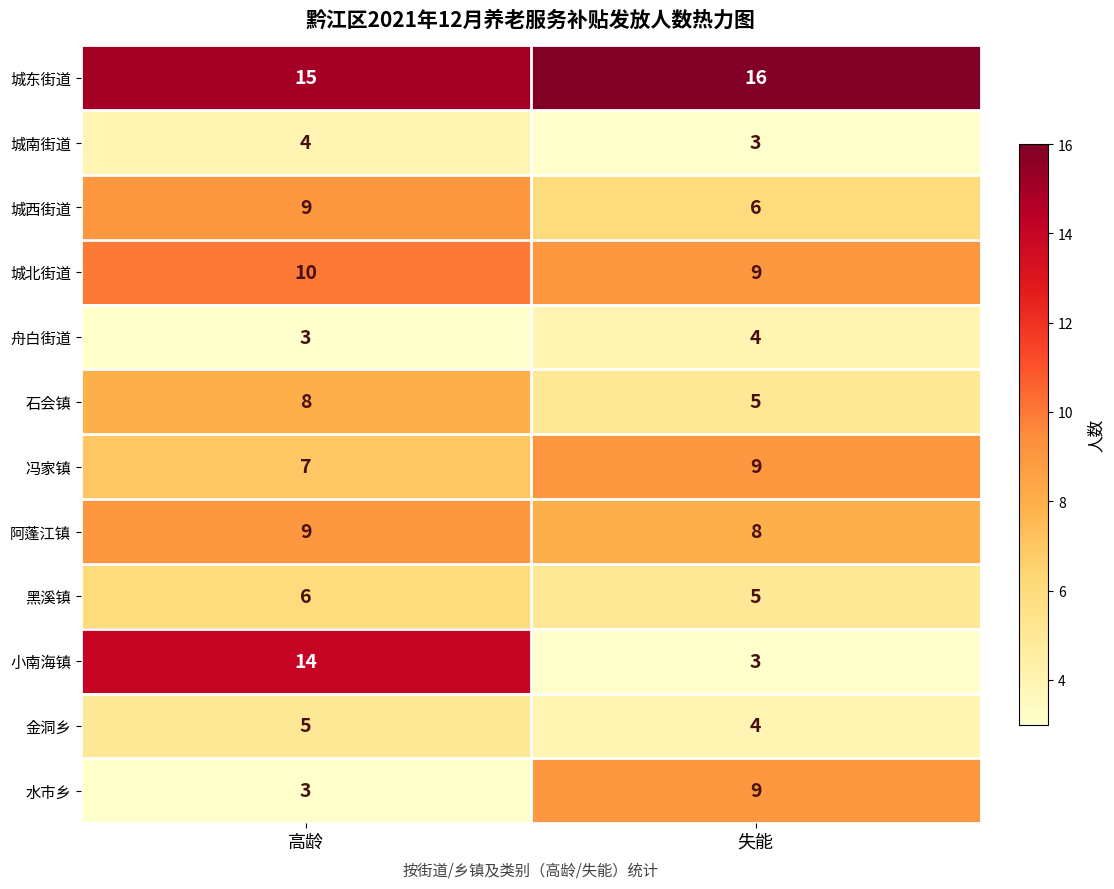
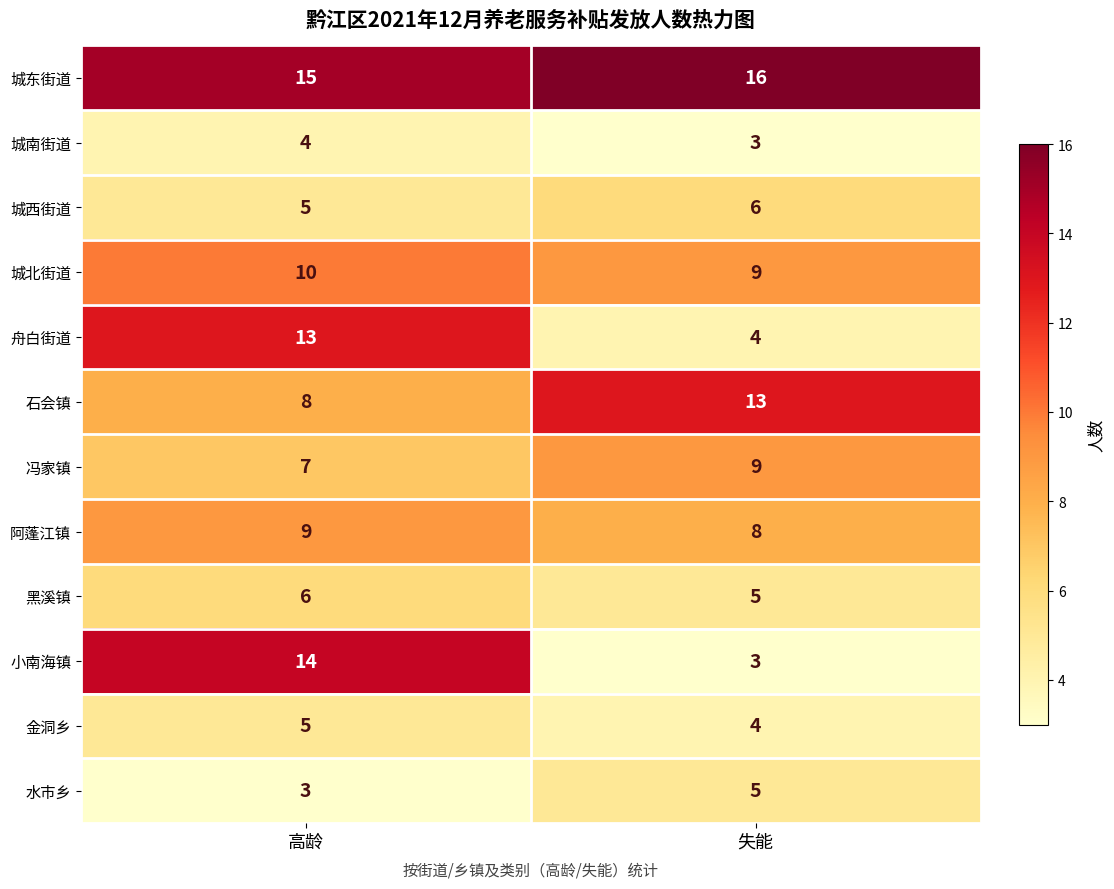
  {
    "城东街道": {
      "高龄": 15,
      "失能": 16
    },
    "城南街道": {
      "高龄": 4,
      "失能": 3
    },
    "城西街道": {
-     "高龄": 9,
+     "高龄": 5,
      "失能": 6
    },
    "城北街道": {
      "高龄": 10,
      "失能": 9
    },
    "舟白街道": {
-     "高龄": 3,
+     "高龄": 13,
      "失能": 4
    },
    "石会镇": {
      "高龄": 8,
-     "失能": 5
+     "失能": 13
    },
    "冯家镇": {
      "高龄": 7,
      "失能": 9
    },
    "阿蓬江镇": {
      "高龄": 9,
      "失能": 8
    },
    "黑溪镇": {
      "高龄": 6,
      "失能": 5
    },
    "小南海镇": {
      "高龄": 14,
      "失能": 3
    },
    "金洞乡": {
      "高龄": 5,
      "失能": 4
    },
    "水市乡": {
      "高龄": 3,
-     "失能": 9
+     "失能": 5
    }
  }
